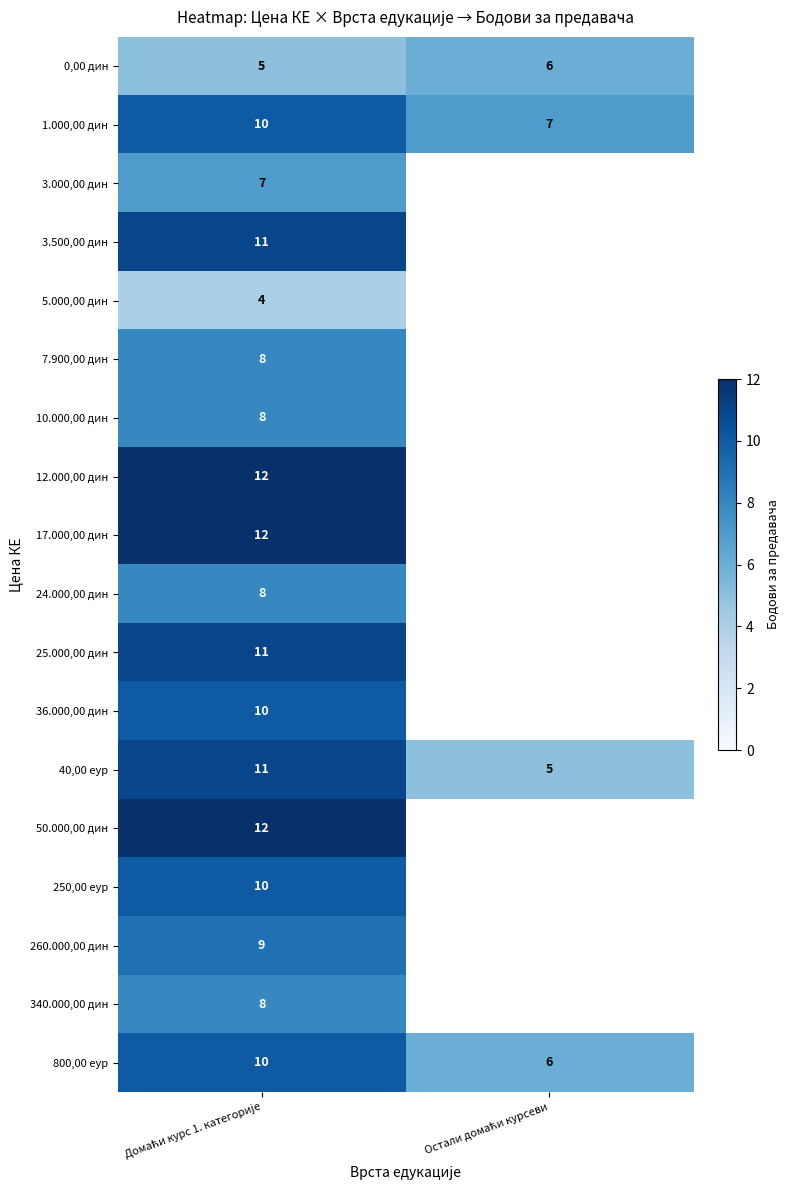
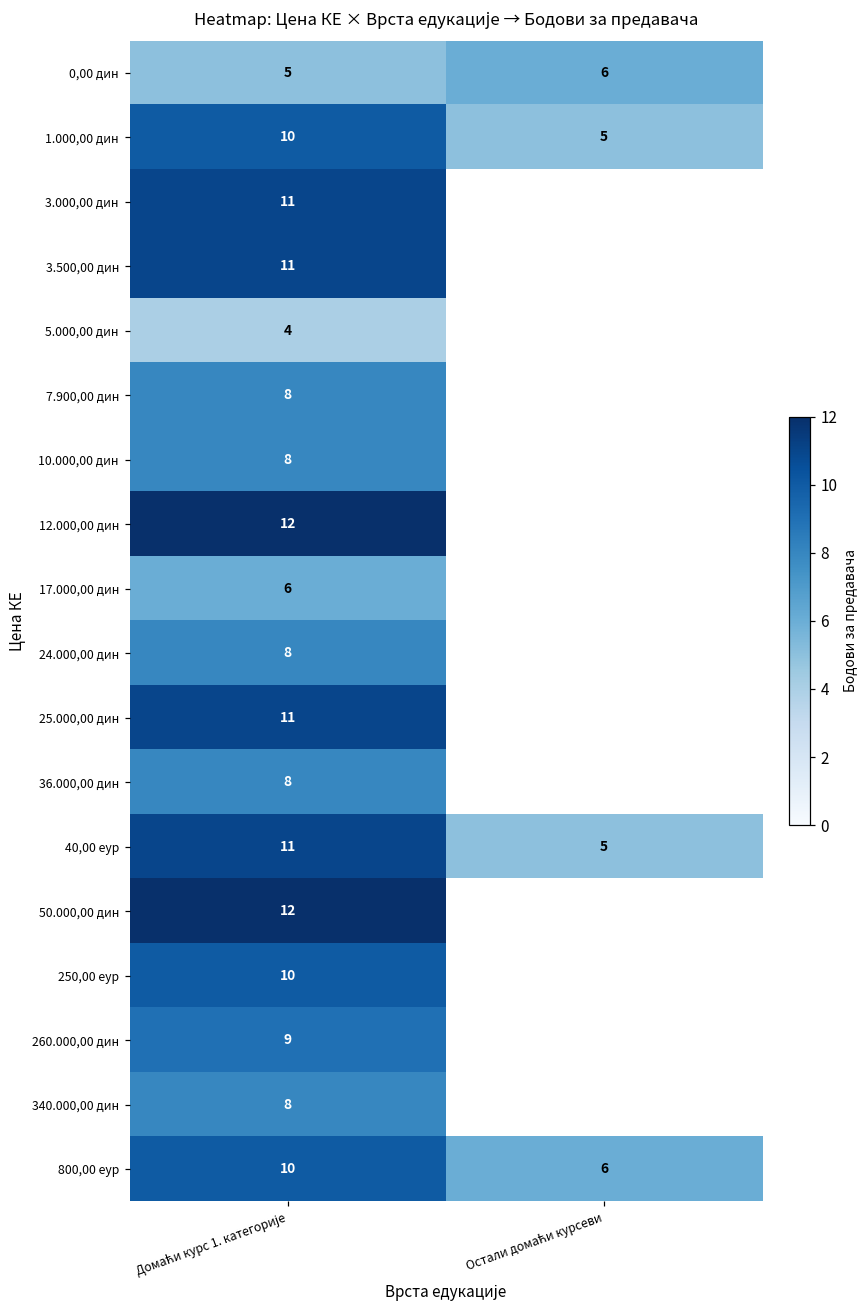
  {
    "0,00 дин": {
      "Домаћи курс 1. категорије": 5,
      "Остали домаћи курсеви": 6
    },
    "1.000,00 дин": {
      "Домаћи курс 1. категорије": 10,
-     "Остали домаћи курсеви": 7
+     "Остали домаћи курсеви": 5
    },
    "3.000,00 дин": {
-     "Домаћи курс 1. категорије": 7
+     "Домаћи курс 1. категорије": 11
    },
    "3.500,00 дин": {
      "Домаћи курс 1. категорије": 11
    },
    "5.000,00 дин": {
      "Домаћи курс 1. категорије": 4
    },
    "7.900,00 дин": {
      "Домаћи курс 1. категорије": 8
    },
    "10.000,00 дин": {
      "Домаћи курс 1. категорије": 8
    },
    "12.000,00 дин": {
      "Домаћи курс 1. категорије": 12
    },
    "17.000,00 дин": {
-     "Домаћи курс 1. категорије": 12
+     "Домаћи курс 1. категорије": 6
    },
    "24.000,00 дин": {
      "Домаћи курс 1. категорије": 8
    },
    "25.000,00 дин": {
      "Домаћи курс 1. категорије": 11
    },
    "36.000,00 дин": {
-     "Домаћи курс 1. категорије": 10
+     "Домаћи курс 1. категорије": 8
    },
    "40,00 еур": {
      "Домаћи курс 1. категорије": 11,
      "Остали домаћи курсеви": 5
    },
    "50.000,00 дин": {
      "Домаћи курс 1. категорије": 12
    },
    "250,00 еур": {
      "Домаћи курс 1. категорије": 10
    },
    "260.000,00 дин": {
      "Домаћи курс 1. категорије": 9
    },
    "340.000,00 дин": {
      "Домаћи курс 1. категорије": 8
    },
    "800,00 еур": {
      "Домаћи курс 1. категорије": 10,
      "Остали домаћи курсеви": 6
    }
  }
